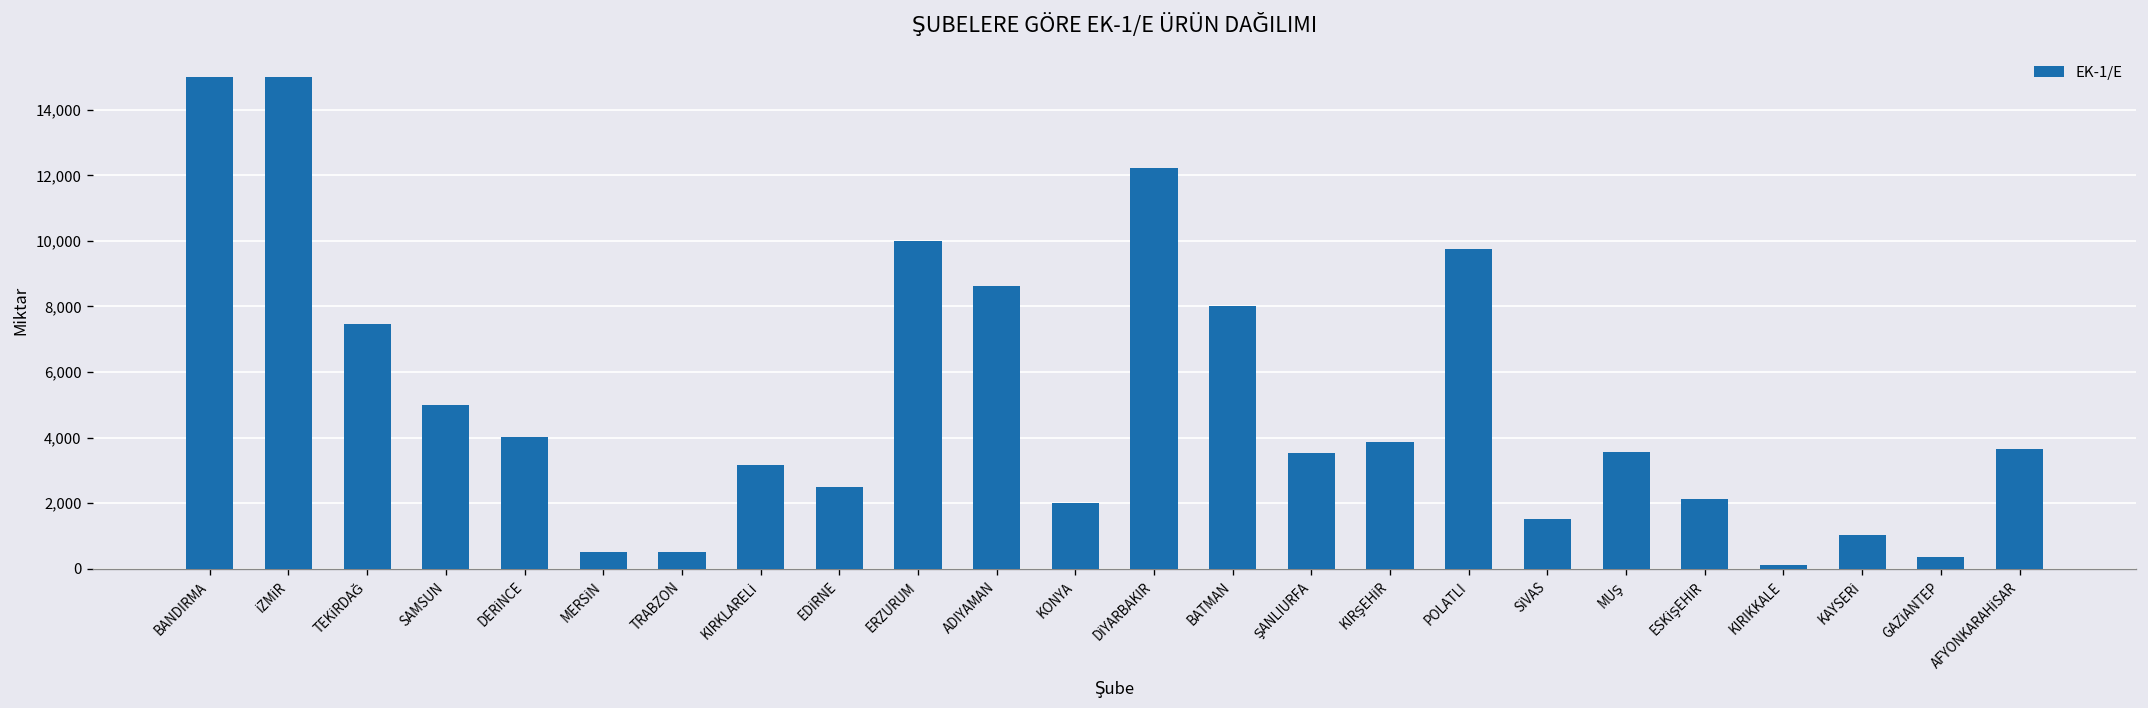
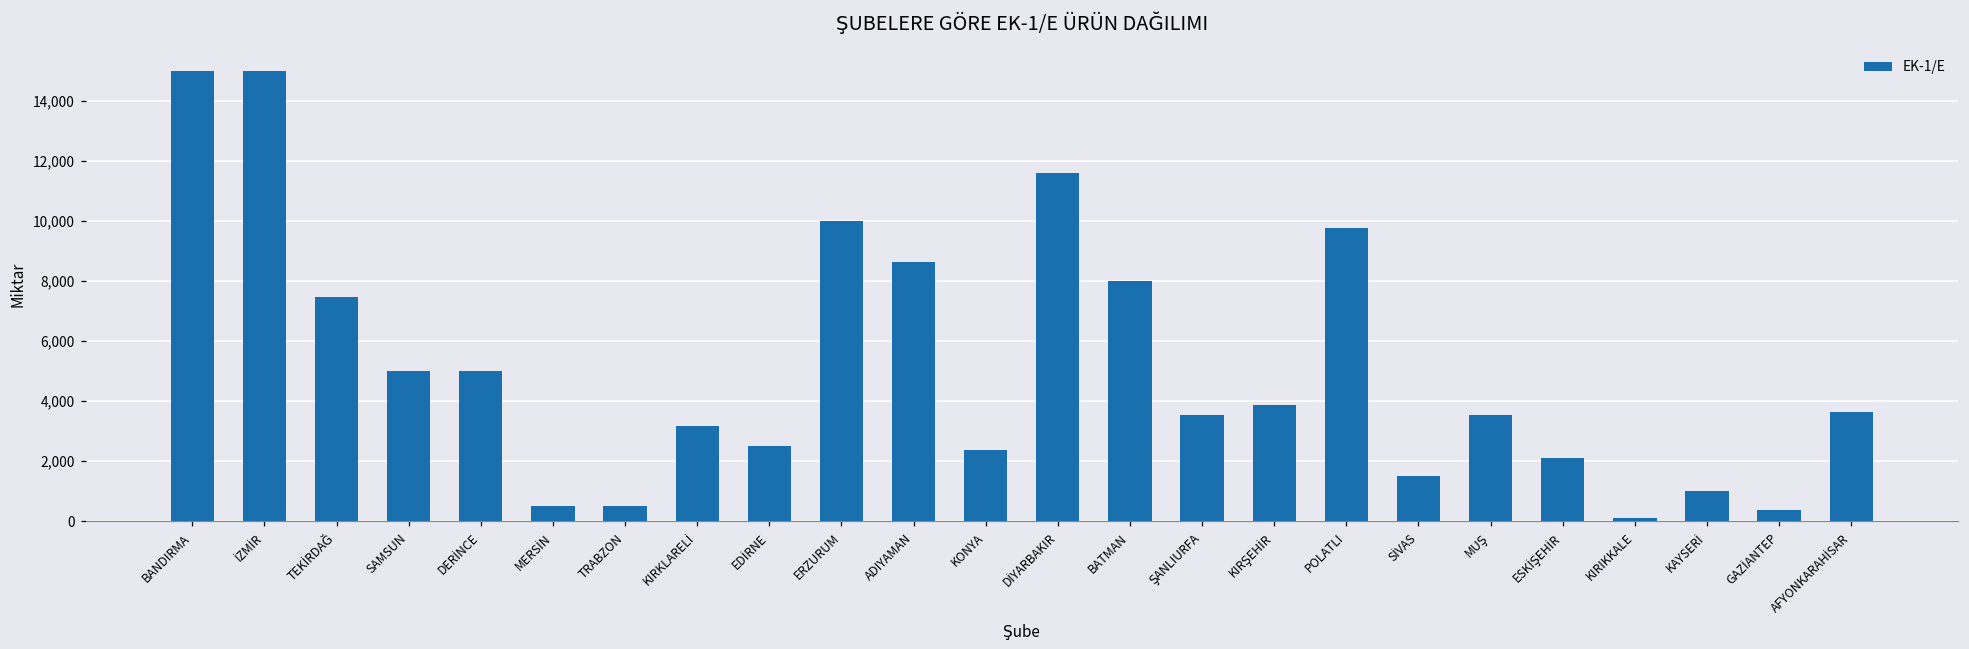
  {
    "BANDIRMA": "15,000",
    "İZMİR": "15,000",
    "TEKİRDAĞ": "7,500",
    "SAMSUN": "5,000",
-   "DERİNCE": "4,000",
+   "DERİNCE": "5,000",
    "MERSİN": "500",
    "TRABZON": "500",
    "KIRKLARELİ": "3,200",
    "EDİRNE": "2,500",
    "ERZURUM": "10,000",
    "ADIYAMAN": "8,600",
-   "KONYA": "2,000",
-   "DİYARBAKIR": "12,200",
+   "KONYA": "2,400",
+   "DİYARBAKIR": "11,600",
    "BATMAN": "8,000",
    "ŞANLIURFA": "3,500",
    "KIRŞEHİR": "3,900",
    "POLATLI": "9,800",
    "SİVAS": "1,500",
    "MUŞ": "3,600",
    "ESKİŞEHİR": "2,100",
    "KIRIKKALE": "100",
    "KAYSERİ": "1,000",
    "GAZİANTEP": "400",
    "AFYONKARAHİSAR": "3,700"
  }
